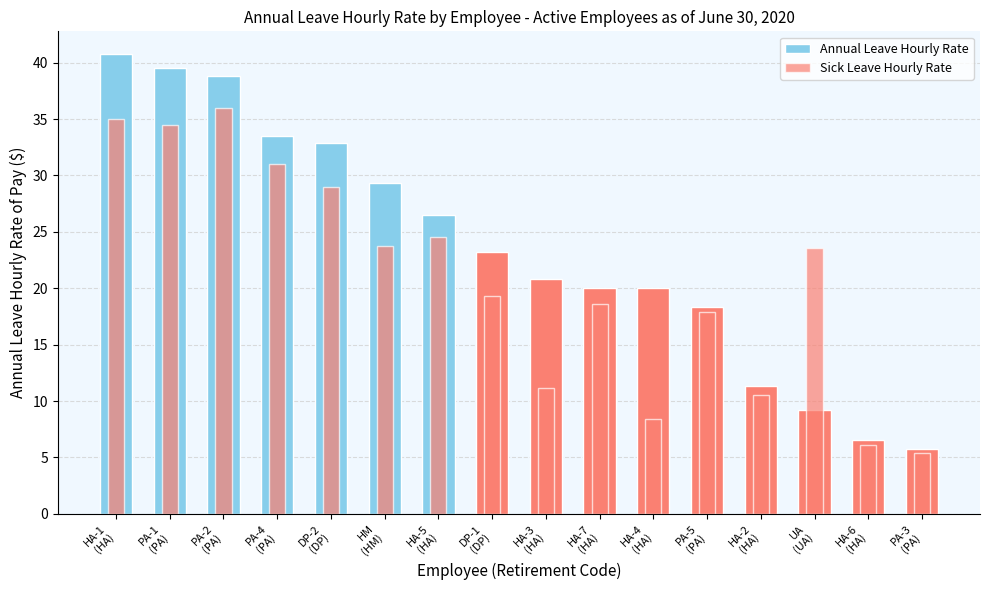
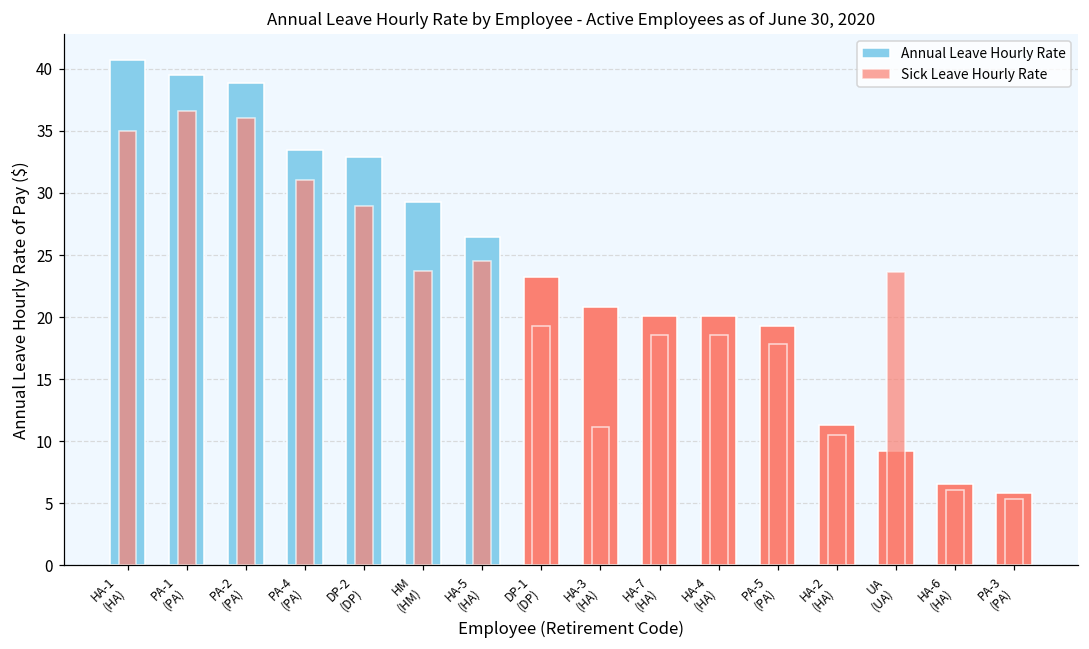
  {
    "Annual Leave Hourly Rate": {
      "HA-1 (HA)": 40.7,
      "PA-1 (PA)": 39.5,
      "PA-2 (PA)": 38.9,
      "PA-4 (PA)": 33.5,
      "DP-2 (DP)": 32.9,
      "HM (HM)": 29.3,
      "HA-5 (HA)": 26.5,
      "DP-1 (DP)": 23.2,
      "HA-3 (HA)": 20.8,
      "HA-7 (HA)": 20.1,
      "HA-4 (HA)": 20.1,
-     "PA-5 (PA)": 18.3,
+     "PA-5 (PA)": 19.3,
      "HA-2 (HA)": 11.3,
      "HA-6 (HA)": 6.6,
      "PA-3 (PA)": 5.8
    },
    "Sick Leave Hourly Rate": {
-     "PA-1 (PA)": 34.5,
-     "HA-4 (HA)": 8.4,
+     "PA-1 (PA)": 36.6,
+     "HA-4 (HA)": 18.6,
      "UA (UA)": 23.6
    }
  }
